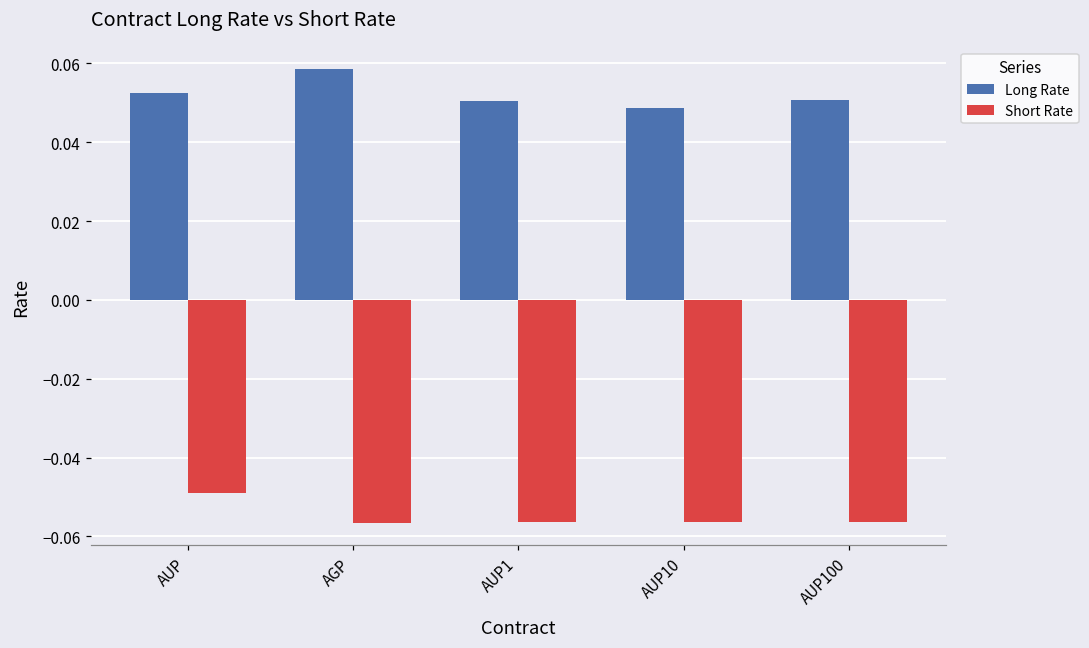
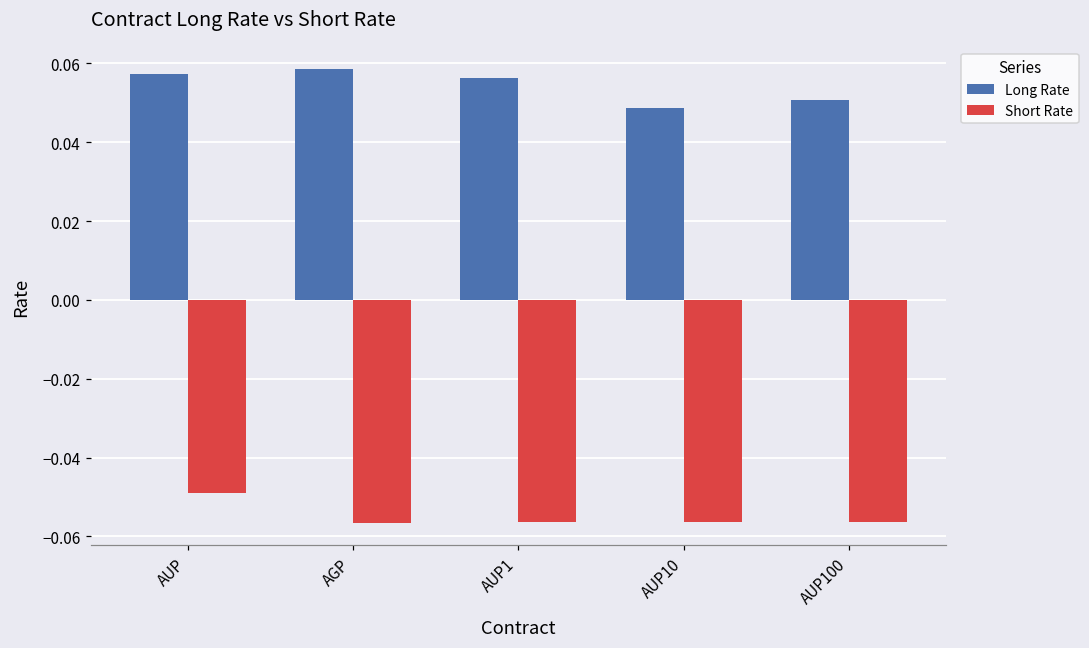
  {
    "Long Rate": {
-     "AUP": 0.052,
+     "AUP": 0.057,
      "AGP": 0.058,
-     "AUP1": 0.051,
+     "AUP1": 0.056,
      "AUP10": 0.049,
      "AUP100": 0.051
    },
    "Short Rate": {
      "AUP": -0.049,
      "AGP": -0.056,
      "AUP1": -0.056,
      "AUP10": -0.056,
      "AUP100": -0.056
    }
  }
